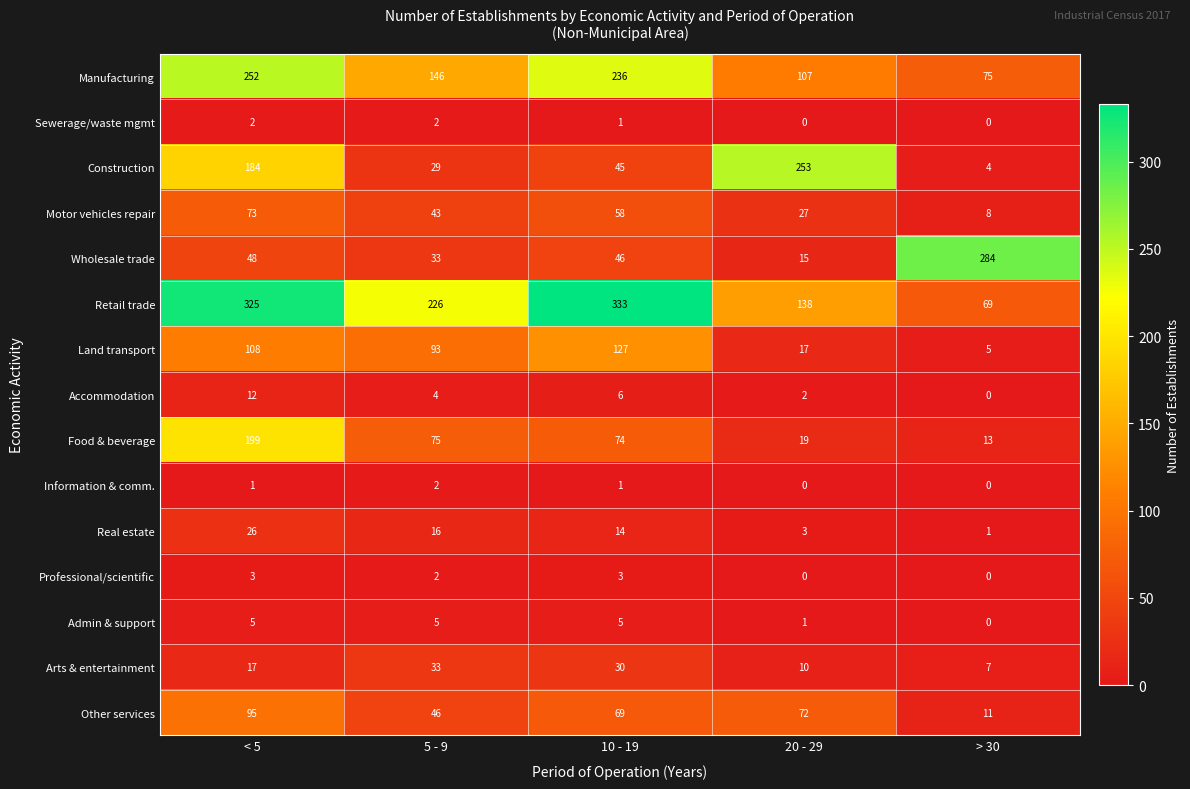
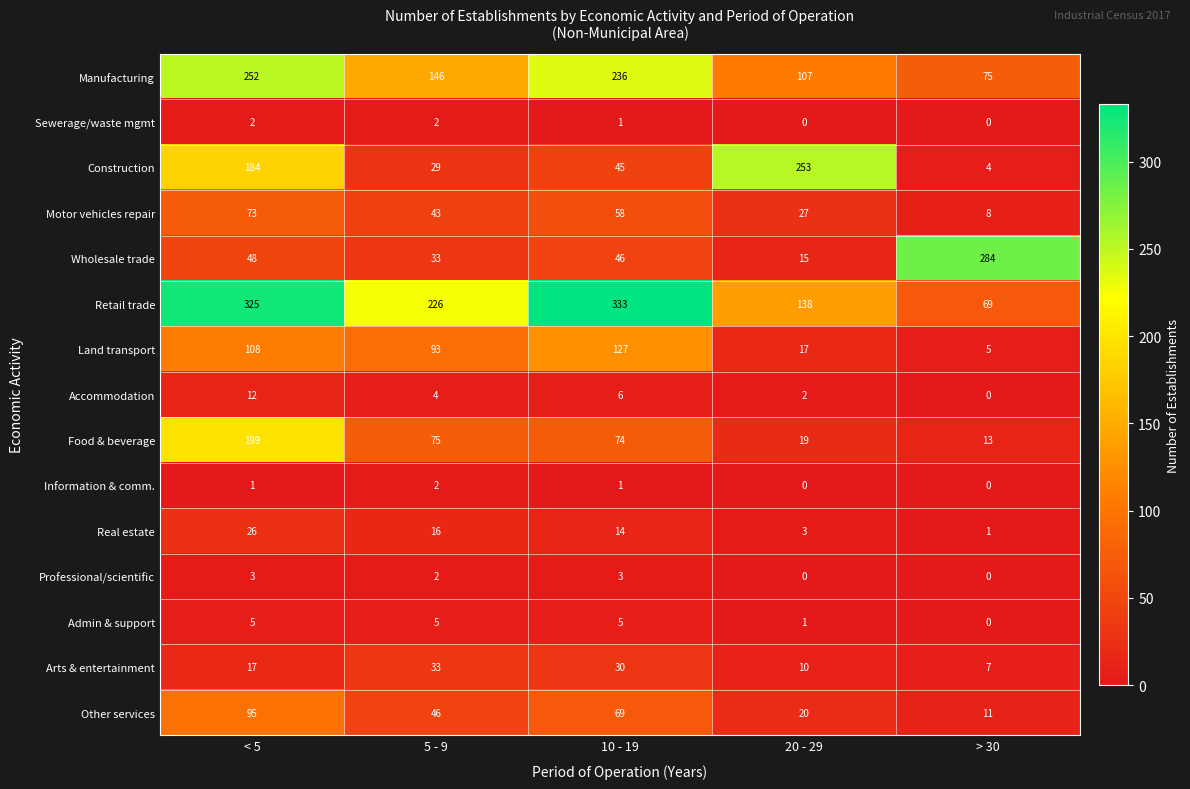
  {
    "Manufacturing": {
      "< 5": 252,
      "5 - 9": 146,
      "10 - 19": 236,
      "20 - 29": 107,
      "> 30": 75
    },
    "Sewerage/waste mgmt": {
      "< 5": 2,
      "5 - 9": 2,
      "10 - 19": 1,
      "20 - 29": 0,
      "> 30": 0
    },
    "Construction": {
      "< 5": 184,
      "5 - 9": 29,
      "10 - 19": 45,
      "20 - 29": 253,
      "> 30": 4
    },
    "Motor vehicles repair": {
      "< 5": 73,
      "5 - 9": 43,
      "10 - 19": 58,
      "20 - 29": 27,
      "> 30": 8
    },
    "Wholesale trade": {
      "< 5": 48,
      "5 - 9": 33,
      "10 - 19": 46,
      "20 - 29": 15,
      "> 30": 284
    },
    "Retail trade": {
      "< 5": 325,
      "5 - 9": 226,
      "10 - 19": 333,
      "20 - 29": 138,
      "> 30": 69
    },
    "Land transport": {
      "< 5": 108,
      "5 - 9": 93,
      "10 - 19": 127,
      "20 - 29": 17,
      "> 30": 5
    },
    "Accommodation": {
      "< 5": 12,
      "5 - 9": 4,
      "10 - 19": 6,
      "20 - 29": 2,
      "> 30": 0
    },
    "Food & beverage": {
      "< 5": 199,
      "5 - 9": 75,
      "10 - 19": 74,
      "20 - 29": 19,
      "> 30": 13
    },
    "Information & comm.": {
      "< 5": 1,
      "5 - 9": 2,
      "10 - 19": 1,
      "20 - 29": 0,
      "> 30": 0
    },
    "Real estate": {
      "< 5": 26,
      "5 - 9": 16,
      "10 - 19": 14,
      "20 - 29": 3,
      "> 30": 1
    },
    "Professional/scientific": {
      "< 5": 3,
      "5 - 9": 2,
      "10 - 19": 3,
      "20 - 29": 0,
      "> 30": 0
    },
    "Admin & support": {
      "< 5": 5,
      "5 - 9": 5,
      "10 - 19": 5,
      "20 - 29": 1,
      "> 30": 0
    },
    "Arts & entertainment": {
      "< 5": 17,
      "5 - 9": 33,
      "10 - 19": 30,
      "20 - 29": 10,
      "> 30": 7
    },
    "Other services": {
      "< 5": 95,
      "5 - 9": 46,
      "10 - 19": 69,
-     "20 - 29": 72,
+     "20 - 29": 20,
      "> 30": 11
    }
  }
